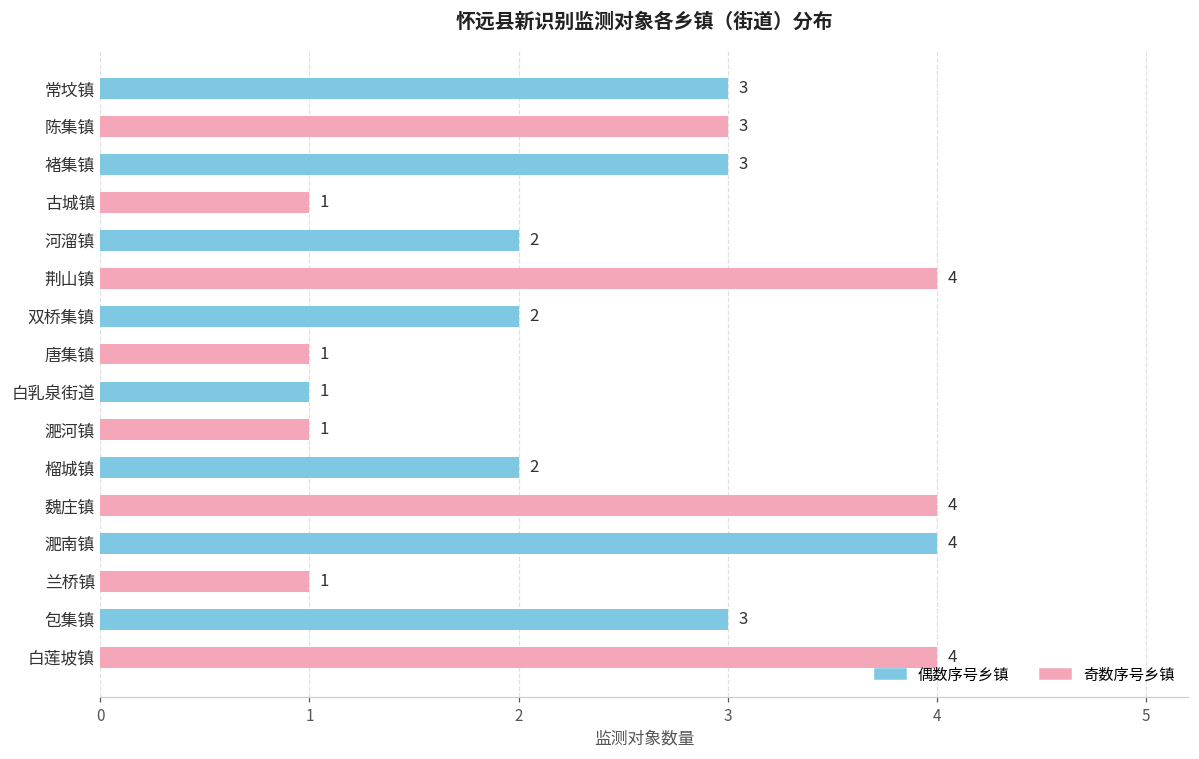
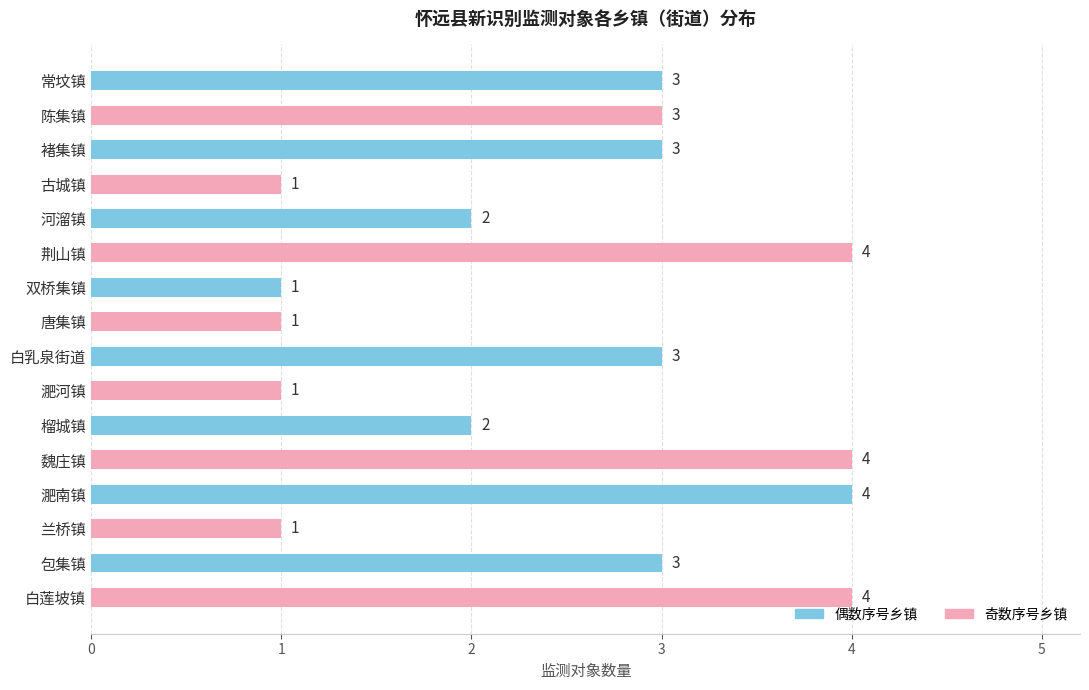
  {
    "常坟镇": 3,
    "陈集镇": 3,
    "褚集镇": 3,
    "古城镇": 1,
    "河溜镇": 2,
    "荆山镇": 4,
-   "双桥集镇": 2,
+   "双桥集镇": 1,
    "唐集镇": 1,
-   "白乳泉街道": 1,
+   "白乳泉街道": 3,
    "淝河镇": 1,
    "榴城镇": 2,
    "魏庄镇": 4,
    "淝南镇": 4,
    "兰桥镇": 1,
    "包集镇": 3,
    "白莲坡镇": 4
  }
